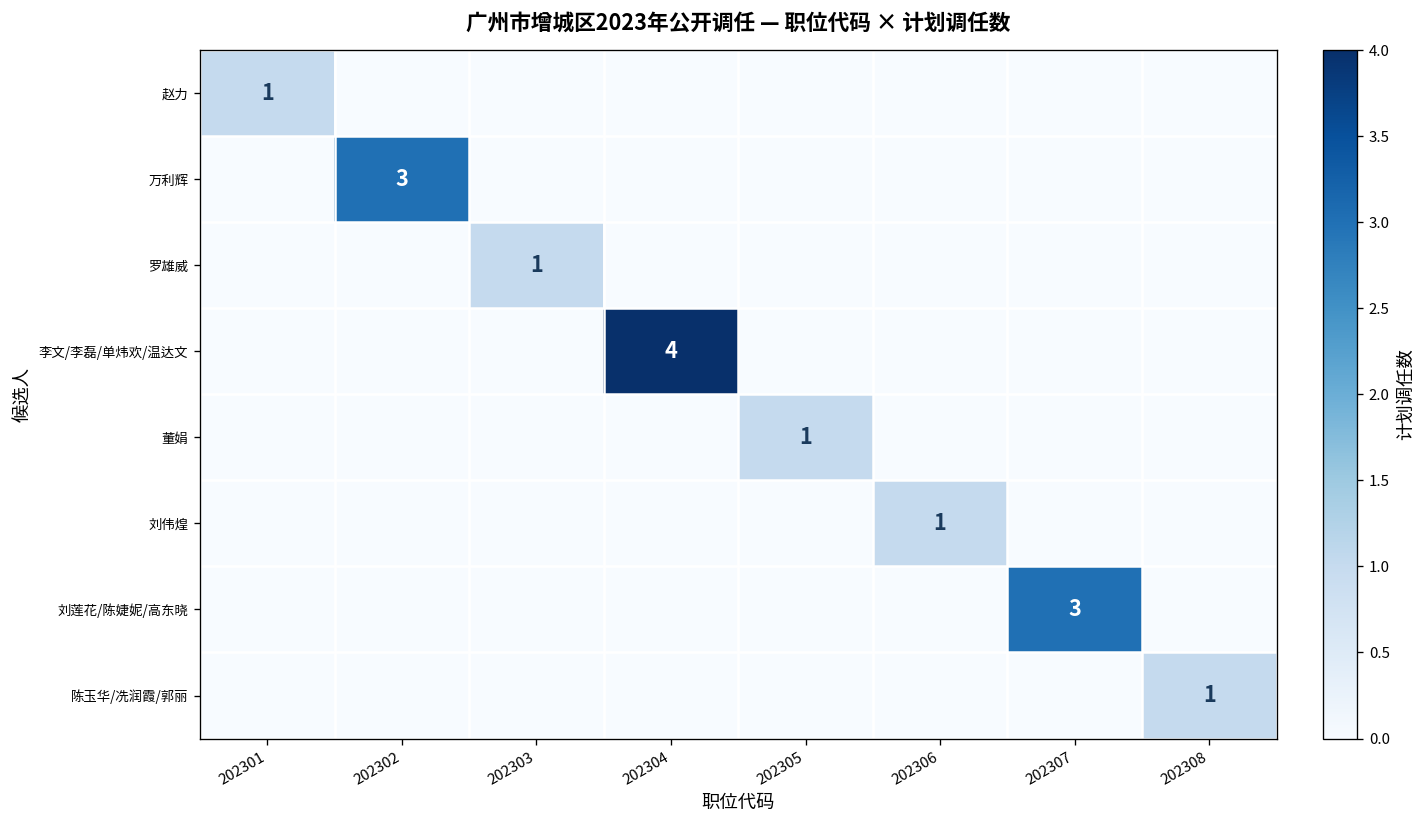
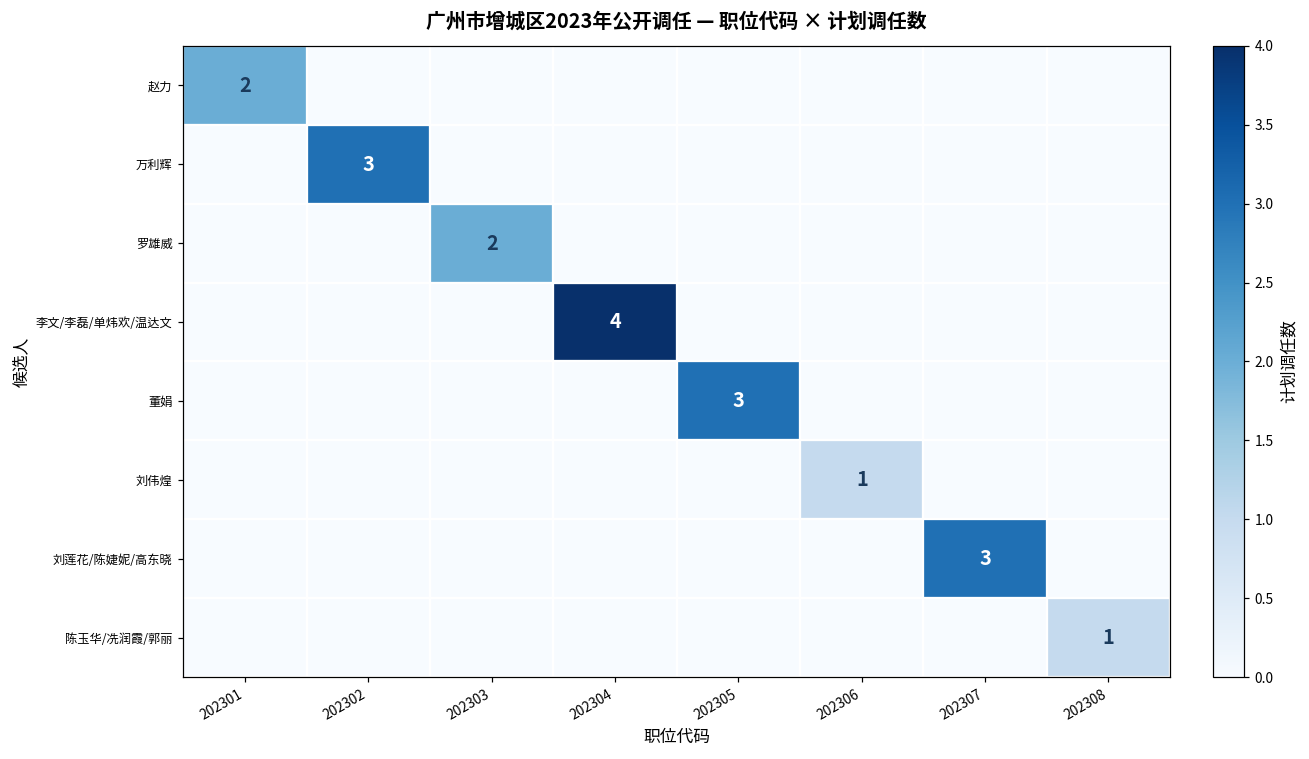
  {
    "赵力": {
-     "202301": 1
+     "202301": 2
    },
    "万利辉": {
      "202302": 3
    },
    "罗雄威": {
-     "202303": 1
+     "202303": 2
    },
    "李文/李磊/单炜欢/温达文": {
      "202304": 4
    },
    "董娟": {
-     "202305": 1
+     "202305": 3
    },
    "刘伟煌": {
      "202306": 1
    },
    "刘莲花/陈婕妮/高东晓": {
      "202307": 3
    },
    "陈玉华/冼润霞/郭丽": {
      "202308": 1
    }
  }
